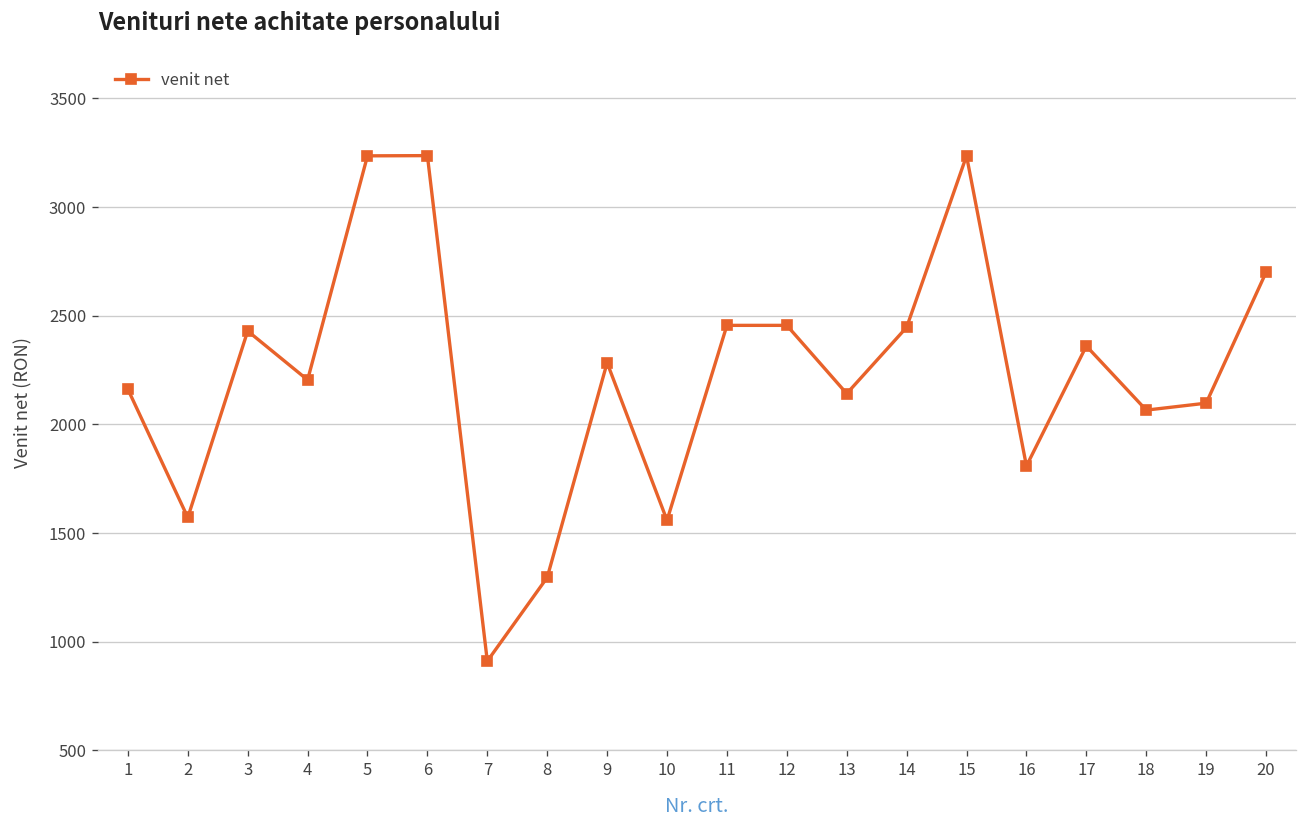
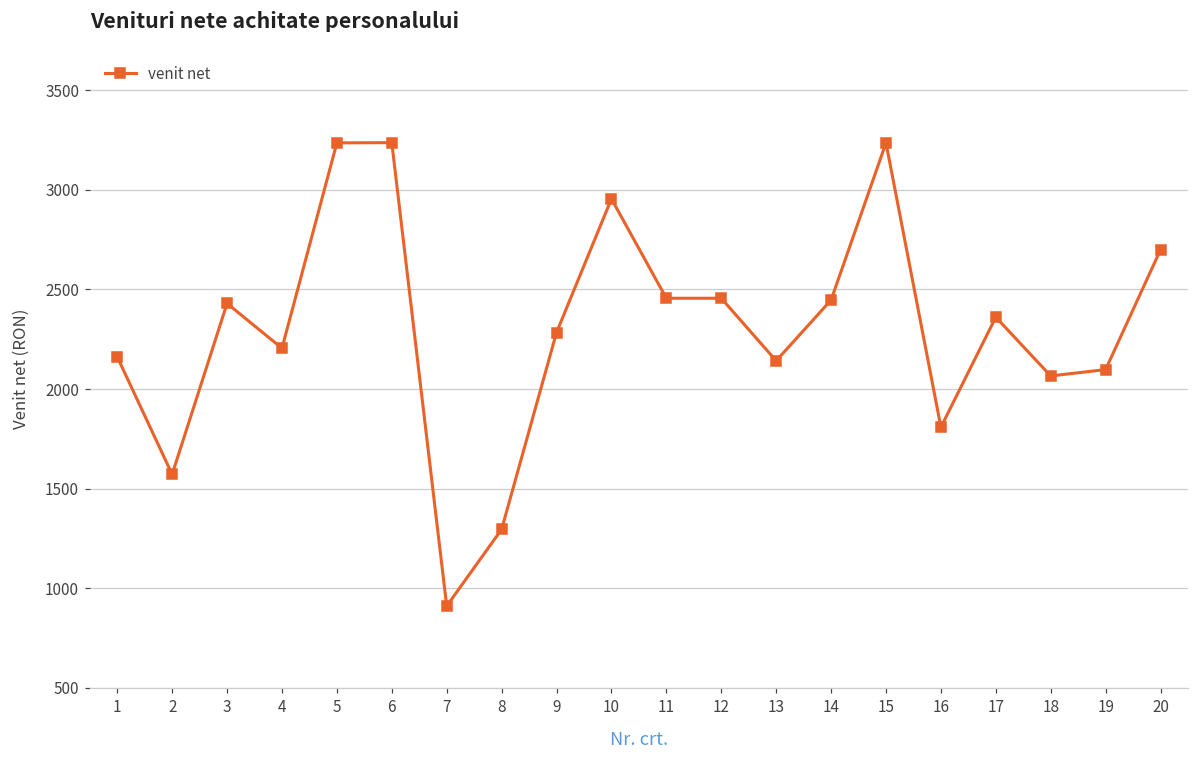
  {
    "1": 2160,
    "2": 1570,
    "3": 2430,
    "4": 2210,
    "5": 3240,
    "6": 3240,
    "7": 910,
    "8": 1300,
    "9": 2280,
-   "10": 1560,
+   "10": 2960,
    "11": 2460,
    "12": 2460,
    "13": 2140,
    "14": 2450,
    "15": 3240,
    "16": 1810,
    "17": 2360,
    "18": 2070,
    "19": 2100,
    "20": 2700
  }
